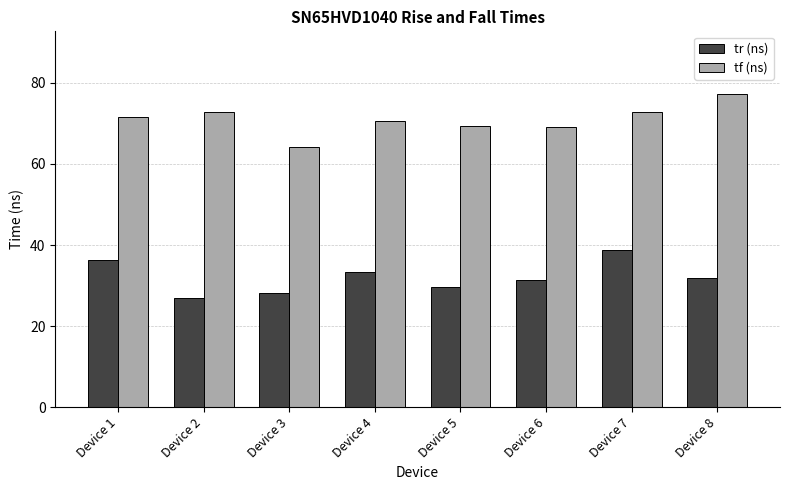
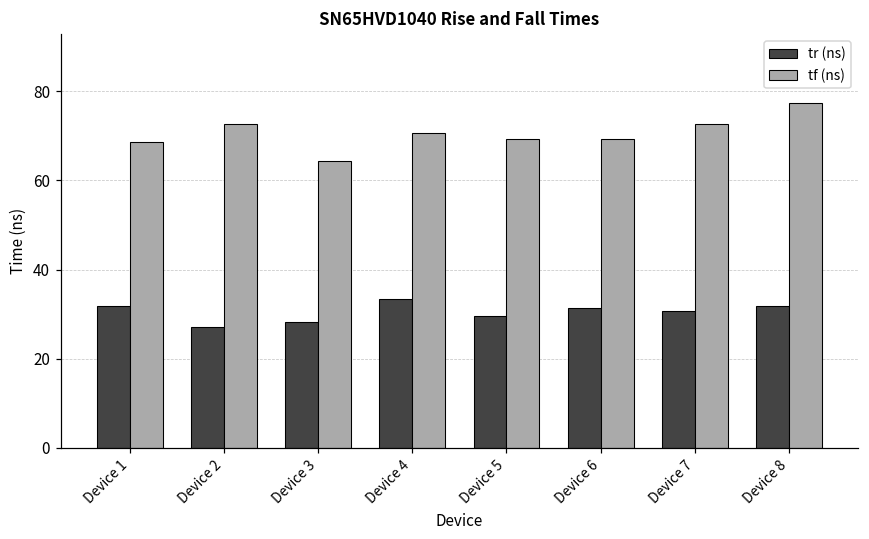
  {
    "tr (ns)": {
-     "Device 1": 36,
+     "Device 1": 32,
      "Device 2": 27,
      "Device 3": 28,
      "Device 4": 33,
      "Device 5": 30,
      "Device 6": 31,
-     "Device 7": 39,
+     "Device 7": 31,
      "Device 8": 32
    },
    "tf (ns)": {
-     "Device 1": 72,
+     "Device 1": 69,
      "Device 2": 73,
      "Device 3": 64,
      "Device 4": 71,
      "Device 5": 69,
      "Device 6": 69,
      "Device 7": 73,
      "Device 8": 77
    }
  }
